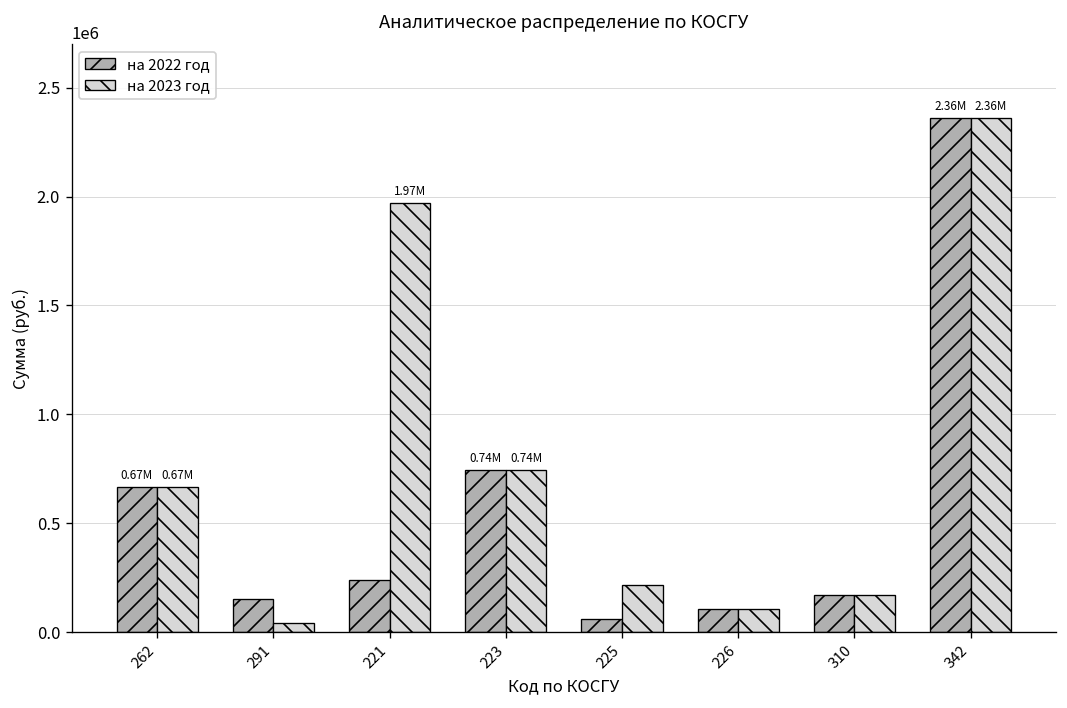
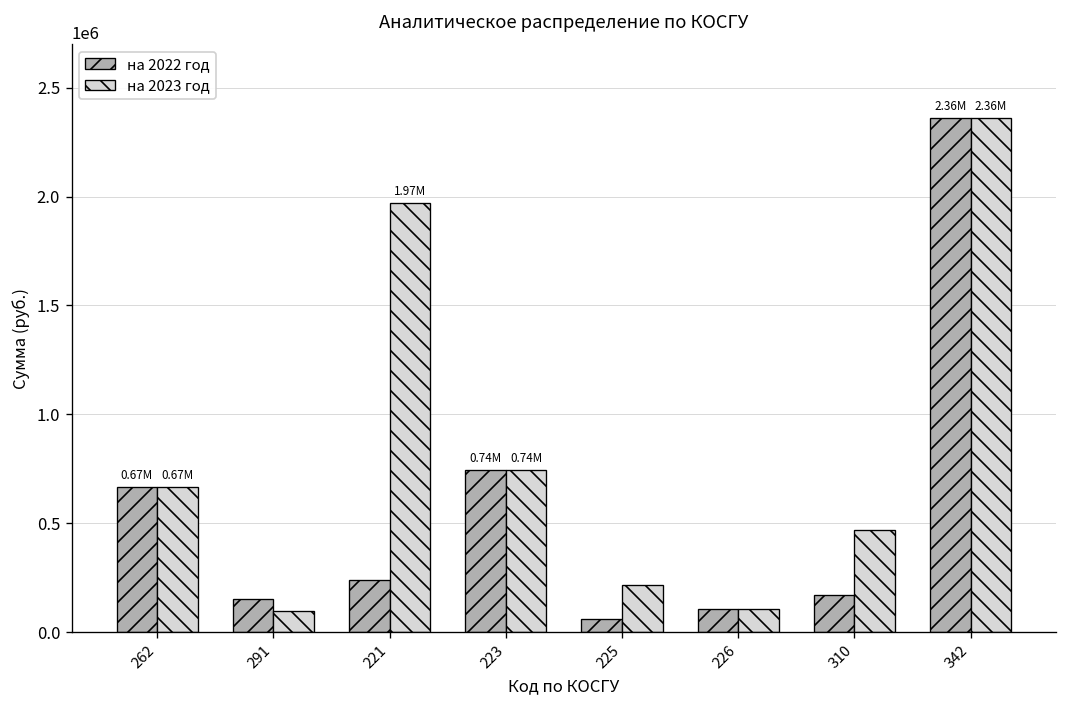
  {
    "на 2022 год": {
      "262": "0.67M",
      "223": "0.74M",
      "342": "2.36M"
    },
    "на 2023 год": {
-     "291": "40000",
+     "291": "90000",
      "225": "220000",
      "226": "110000",
-     "310": "170000"
+     "310": "470000"
    }
  }
